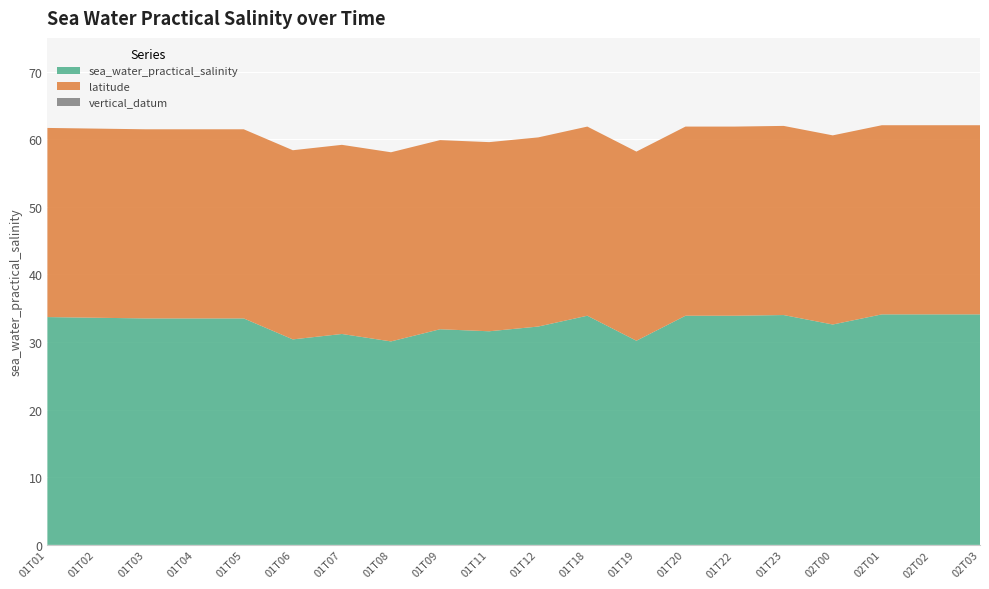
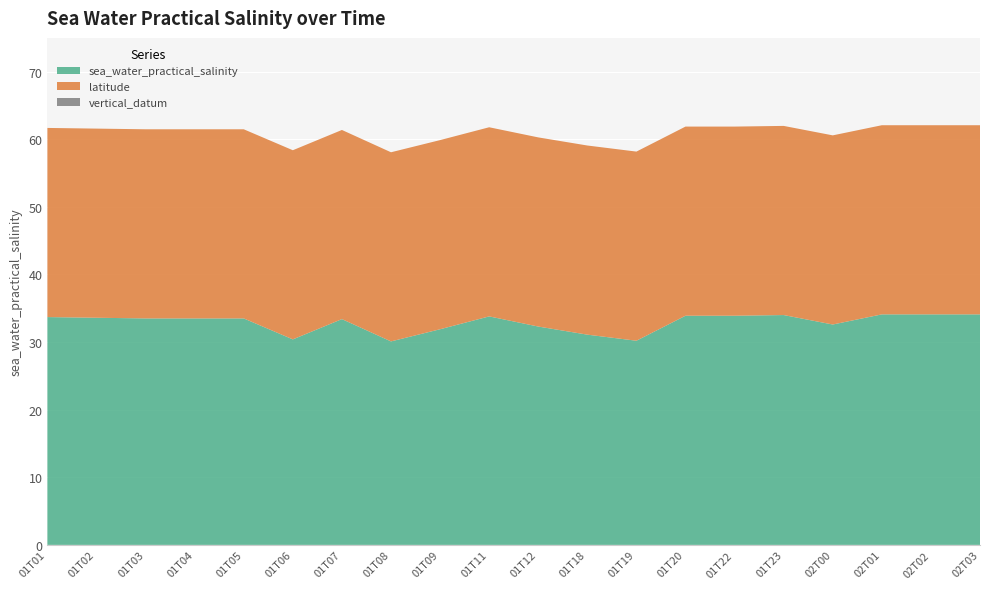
  {
    "sea_water_practical_salinity": {
      "01T01": 34,
      "01T02": 34,
      "01T03": 34,
      "01T04": 34,
      "01T05": 34,
      "01T06": 30,
-     "01T07": 31,
+     "01T07": 33,
      "01T08": 30,
      "01T09": 32,
-     "01T11": 32,
+     "01T11": 34,
      "01T12": 32,
-     "01T18": 34,
+     "01T18": 31,
      "01T19": 30,
      "01T20": 34,
      "01T22": 34,
      "01T23": 34,
      "02T00": 33,
      "02T01": 34,
      "02T02": 34,
      "02T03": 34
    }
  }
